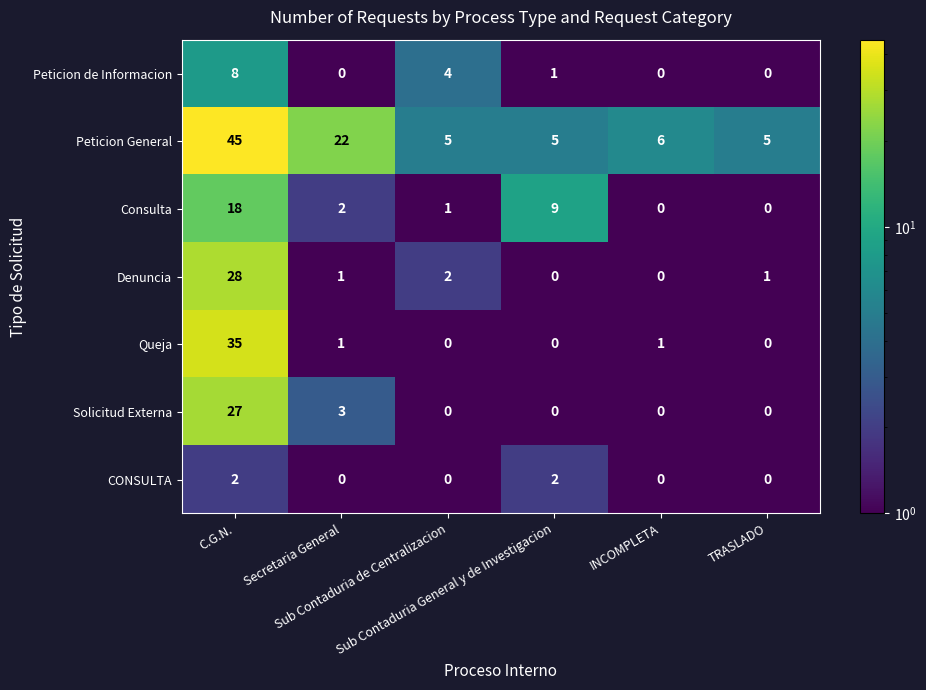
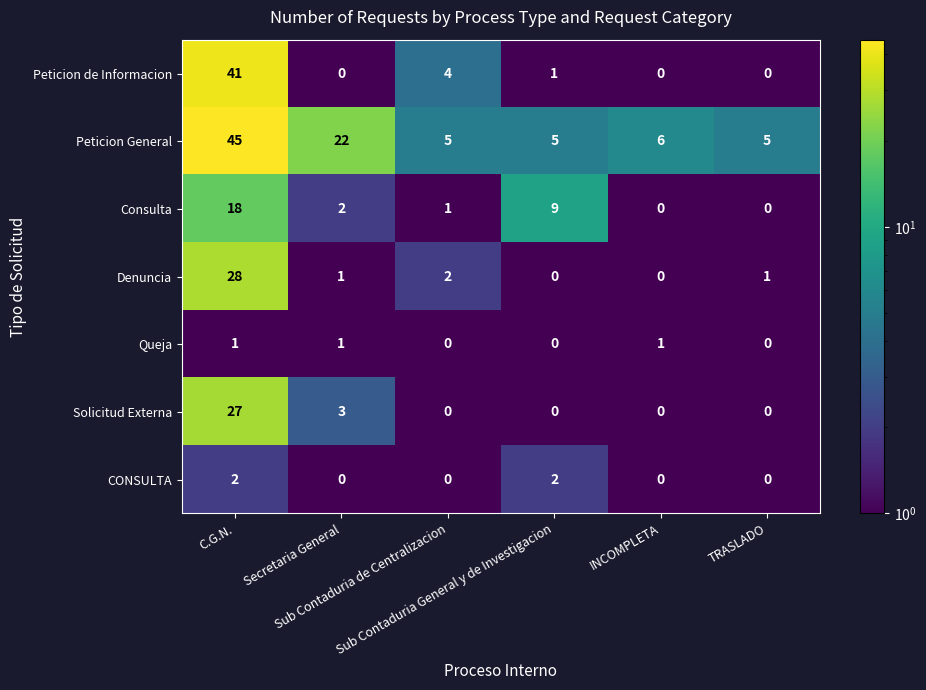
  {
    "Peticion de Informacion": {
-     "C.G.N.": 8,
+     "C.G.N.": 41,
      "Secretaria General": 0,
      "Sub Contaduria de Centralizacion": 4,
      "Sub Contaduria General y de Investigacion": 1,
      "INCOMPLETA": 0,
      "TRASLADO": 0
    },
    "Peticion General": {
      "C.G.N.": 45,
      "Secretaria General": 22,
      "Sub Contaduria de Centralizacion": 5,
      "Sub Contaduria General y de Investigacion": 5,
      "INCOMPLETA": 6,
      "TRASLADO": 5
    },
    "Consulta": {
      "C.G.N.": 18,
      "Secretaria General": 2,
      "Sub Contaduria de Centralizacion": 1,
      "Sub Contaduria General y de Investigacion": 9,
      "INCOMPLETA": 0,
      "TRASLADO": 0
    },
    "Denuncia": {
      "C.G.N.": 28,
      "Secretaria General": 1,
      "Sub Contaduria de Centralizacion": 2,
      "Sub Contaduria General y de Investigacion": 0,
      "INCOMPLETA": 0,
      "TRASLADO": 1
    },
    "Queja": {
-     "C.G.N.": 35,
+     "C.G.N.": 1,
      "Secretaria General": 1,
      "Sub Contaduria de Centralizacion": 0,
      "Sub Contaduria General y de Investigacion": 0,
      "INCOMPLETA": 1,
      "TRASLADO": 0
    },
    "Solicitud Externa": {
      "C.G.N.": 27,
      "Secretaria General": 3,
      "Sub Contaduria de Centralizacion": 0,
      "Sub Contaduria General y de Investigacion": 0,
      "INCOMPLETA": 0,
      "TRASLADO": 0
    },
    "CONSULTA": {
      "C.G.N.": 2,
      "Secretaria General": 0,
      "Sub Contaduria de Centralizacion": 0,
      "Sub Contaduria General y de Investigacion": 2,
      "INCOMPLETA": 0,
      "TRASLADO": 0
    }
  }
